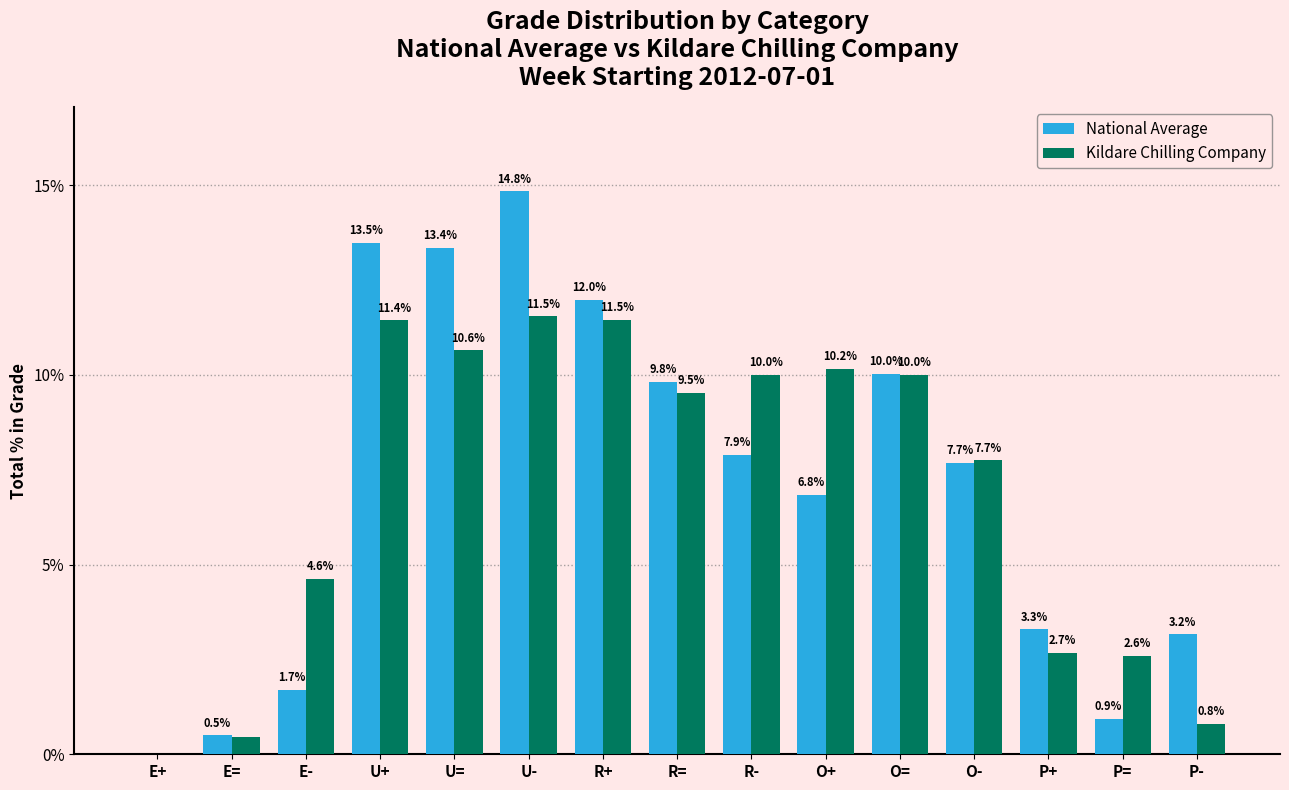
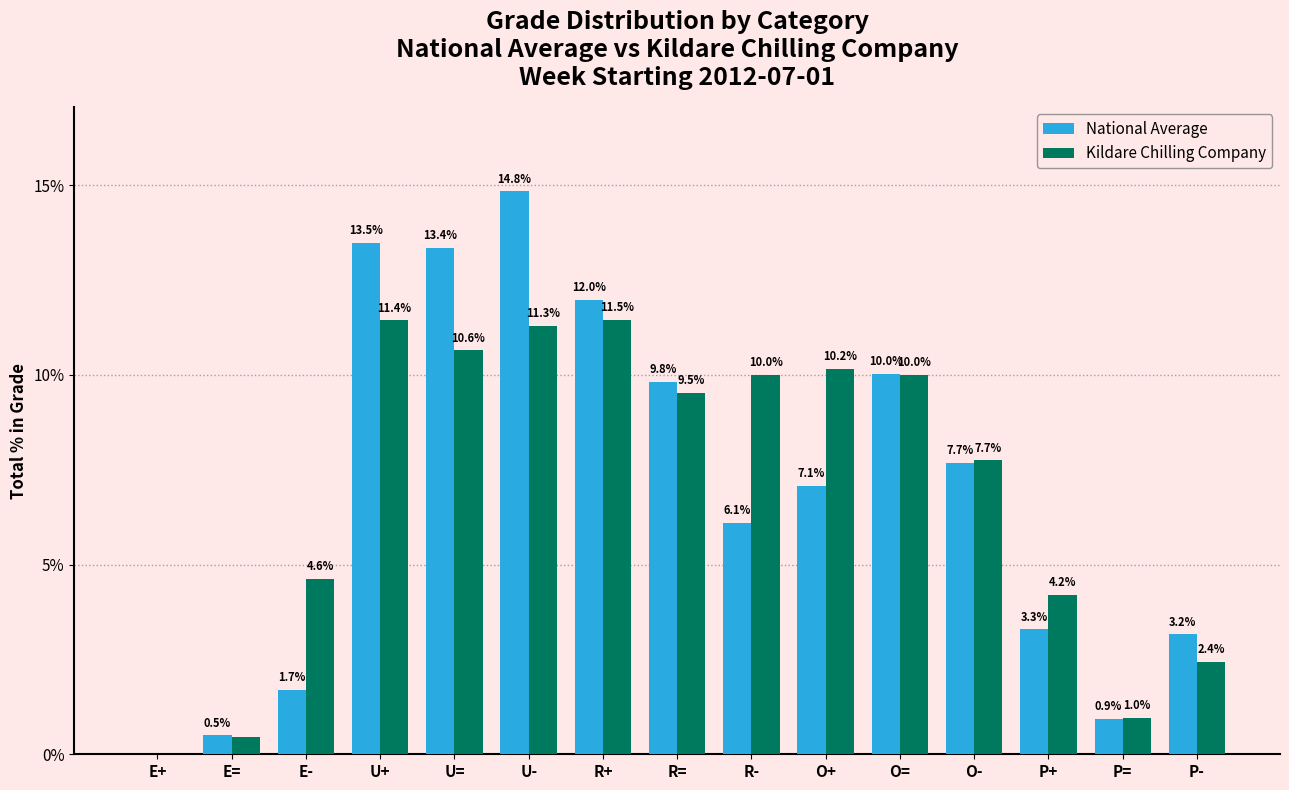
  {
    "National Average": {
      "E=": "0.5%",
      "E-": "1.7%",
      "U+": "13.5%",
      "U=": "13.4%",
      "U-": "14.8%",
      "R+": "12.0%",
      "R=": "9.8%",
-     "R-": "7.9%",
-     "O+": "6.8%",
+     "R-": "6.1%",
+     "O+": "7.1%",
      "O-": "7.7%",
      "P+": "3.3%",
      "P=": "0.9%",
      "P-": "3.2%"
    },
    "Kildare Chilling Company": {
      "E-": "4.6%",
      "U+": "11.4%",
      "U=": "10.6%",
-     "U-": "11.5%",
+     "U-": "11.3%",
      "R+": "11.5%",
      "R=": "9.5%",
      "R-": "10.0%",
      "O+": "10.2%",
      "O-": "7.7%",
-     "P+": "2.7%",
-     "P=": "2.6%",
-     "P-": "0.8%"
+     "P+": "4.2%",
+     "P=": "1.0%",
+     "P-": "2.4%"
    }
  }
